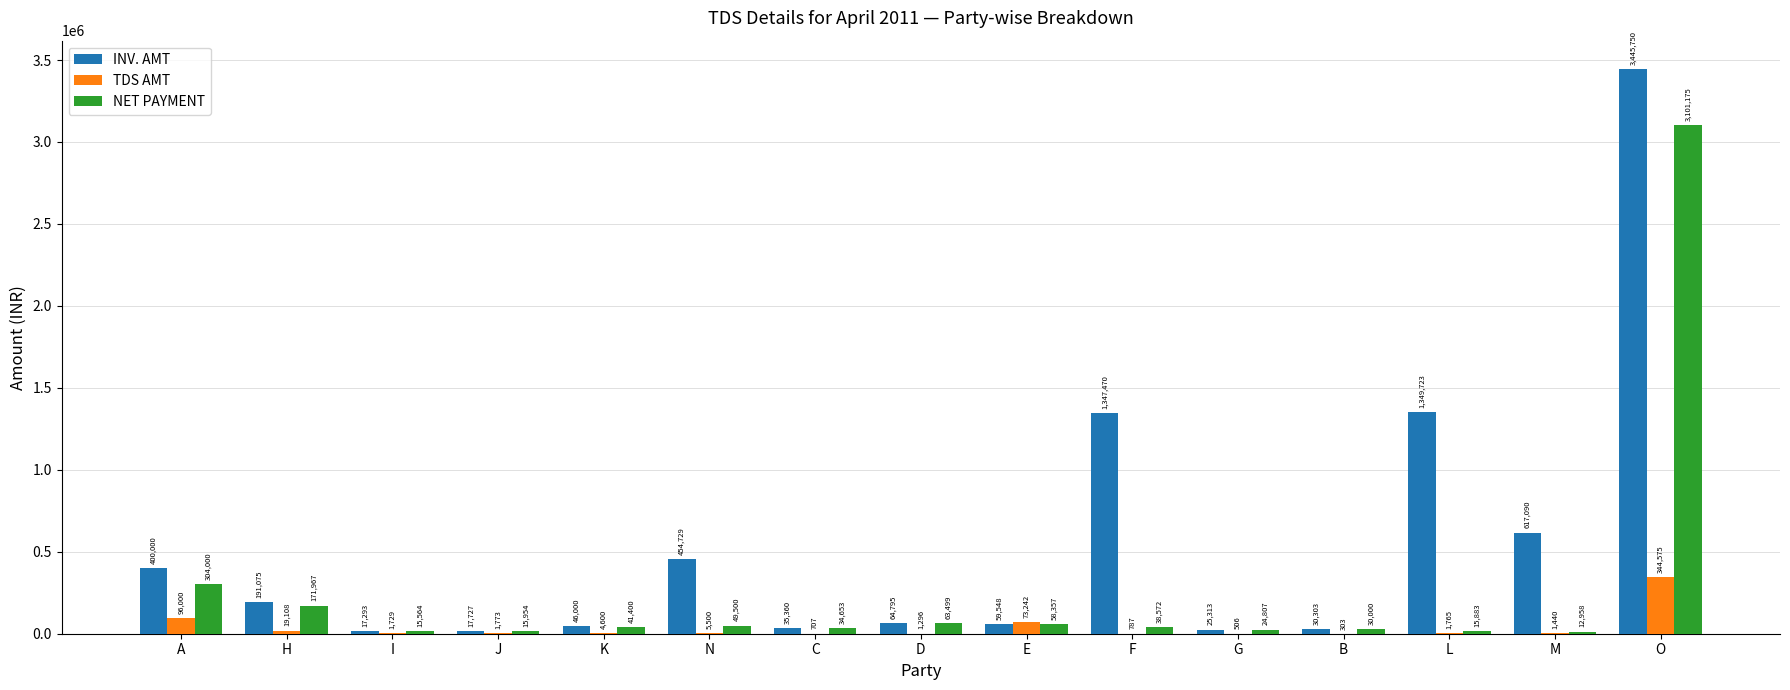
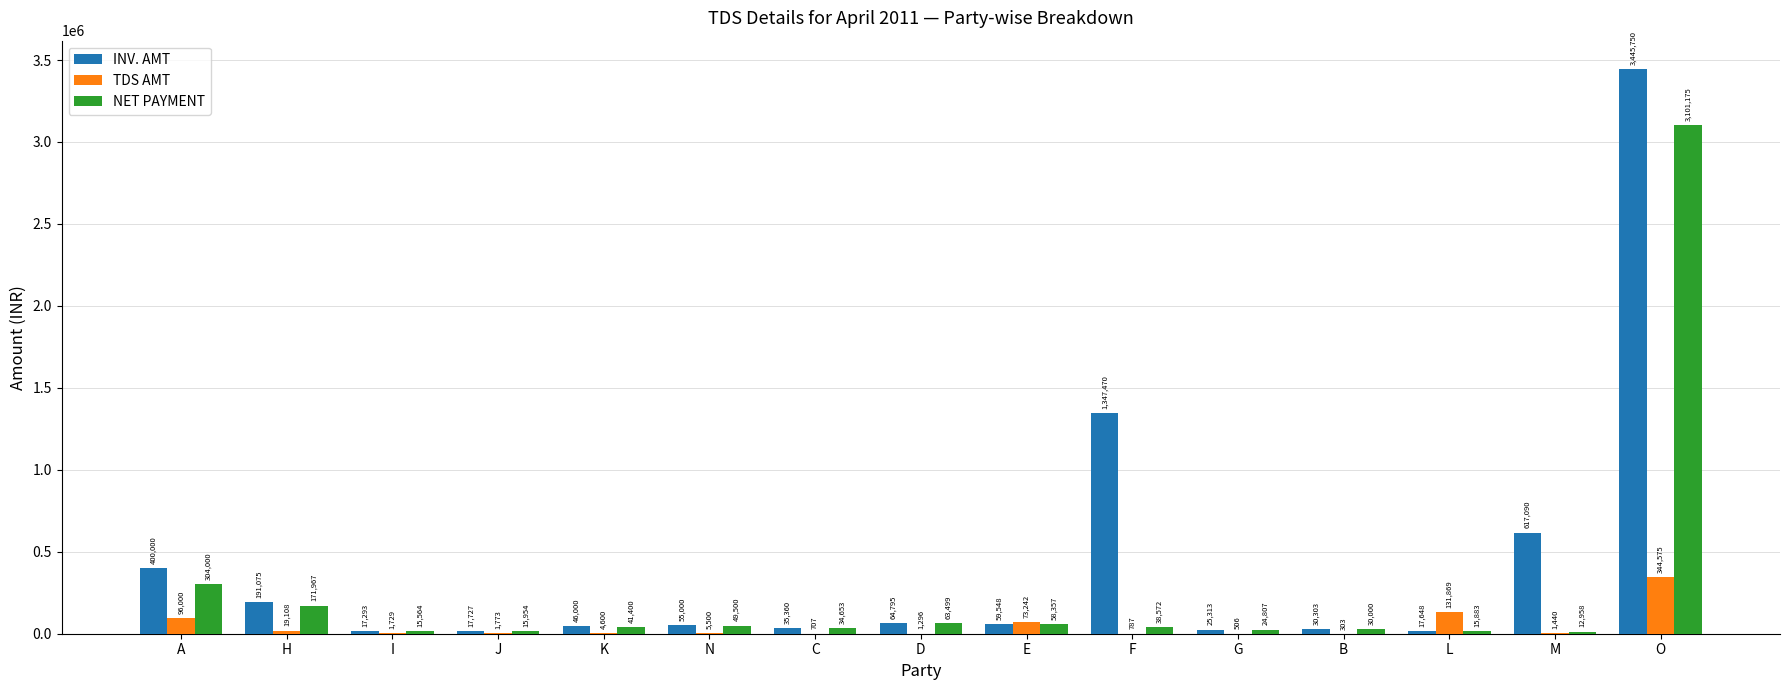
  {
    "INV. AMT": {
      "A": "400,000",
      "H": "191,075",
      "I": "17,293",
      "J": "17,727",
      "K": "46,000",
-     "N": "454,729",
+     "N": "55,000",
      "C": "35,360",
      "D": "64,795",
      "E": "59,548",
      "F": "1,347,470",
      "G": "25,313",
      "B": "30,303",
-     "L": "1,349,723",
+     "L": "17,648",
      "M": "617,090",
      "O": "3,445,750"
    },
    "TDS AMT": {
      "A": "96,000",
      "H": "19,108",
      "I": "1,729",
      "J": "1,773",
      "K": "4,600",
      "N": "5,500",
      "C": "707",
      "D": "1,296",
      "E": "73,242",
      "F": "787",
      "G": "506",
      "B": "303",
-     "L": "1,765",
+     "L": "131,869",
      "M": "1,440",
      "O": "344,575"
    },
    "NET PAYMENT": {
      "A": "304,000",
      "H": "171,967",
      "I": "15,564",
      "J": "15,954",
      "K": "41,400",
      "N": "49,500",
      "C": "34,653",
      "D": "63,499",
      "E": "58,357",
      "F": "38,572",
      "G": "24,807",
      "B": "30,000",
      "L": "15,883",
      "M": "12,958",
      "O": "3,101,175"
    }
  }
